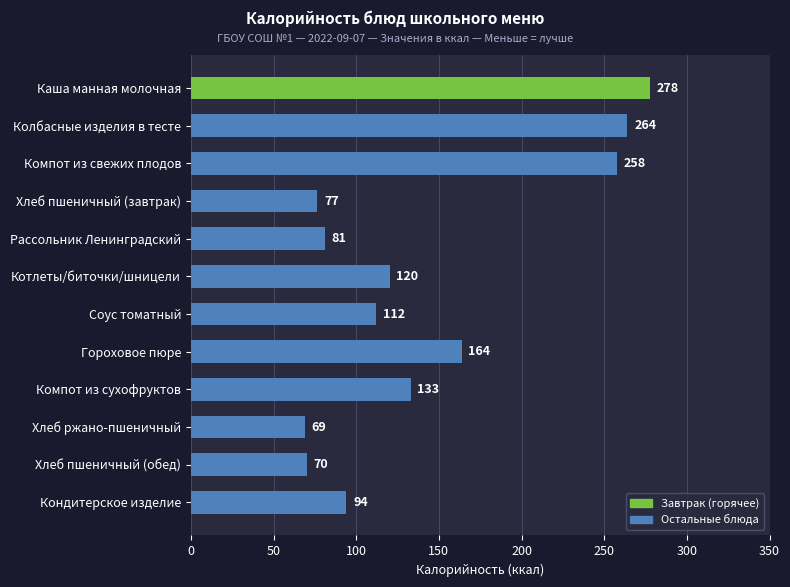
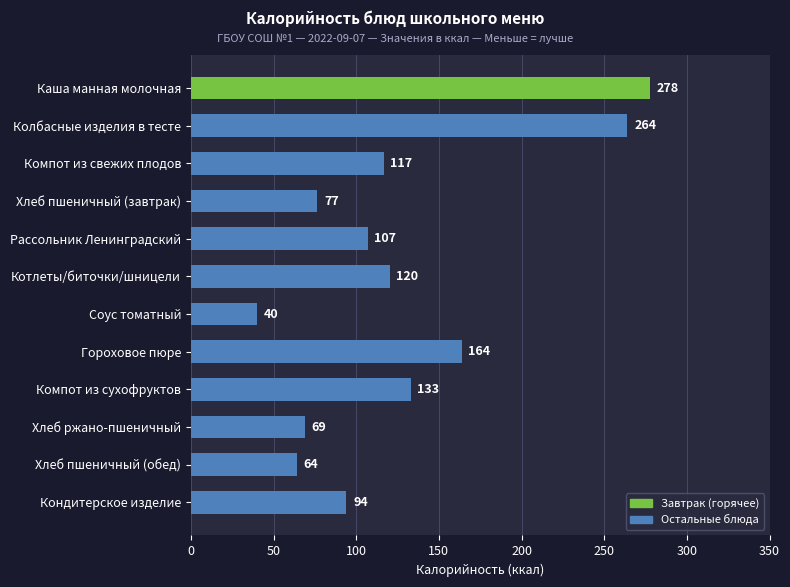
  {
    "Каша манная молочная": 278,
    "Колбасные изделия в тесте": 264,
-   "Компот из свежих плодов": 258,
+   "Компот из свежих плодов": 117,
    "Хлеб пшеничный (завтрак)": 77,
-   "Рассольник Ленинградский": 81,
+   "Рассольник Ленинградский": 107,
    "Котлеты/биточки/шницели": 120,
-   "Соус томатный": 112,
+   "Соус томатный": 40,
    "Гороховое пюре": 164,
    "Компот из сухофруктов": 133,
    "Хлеб ржано-пшеничный": 69,
-   "Хлеб пшеничный (обед)": 70,
+   "Хлеб пшеничный (обед)": 64,
    "Кондитерское изделие": 94
  }
